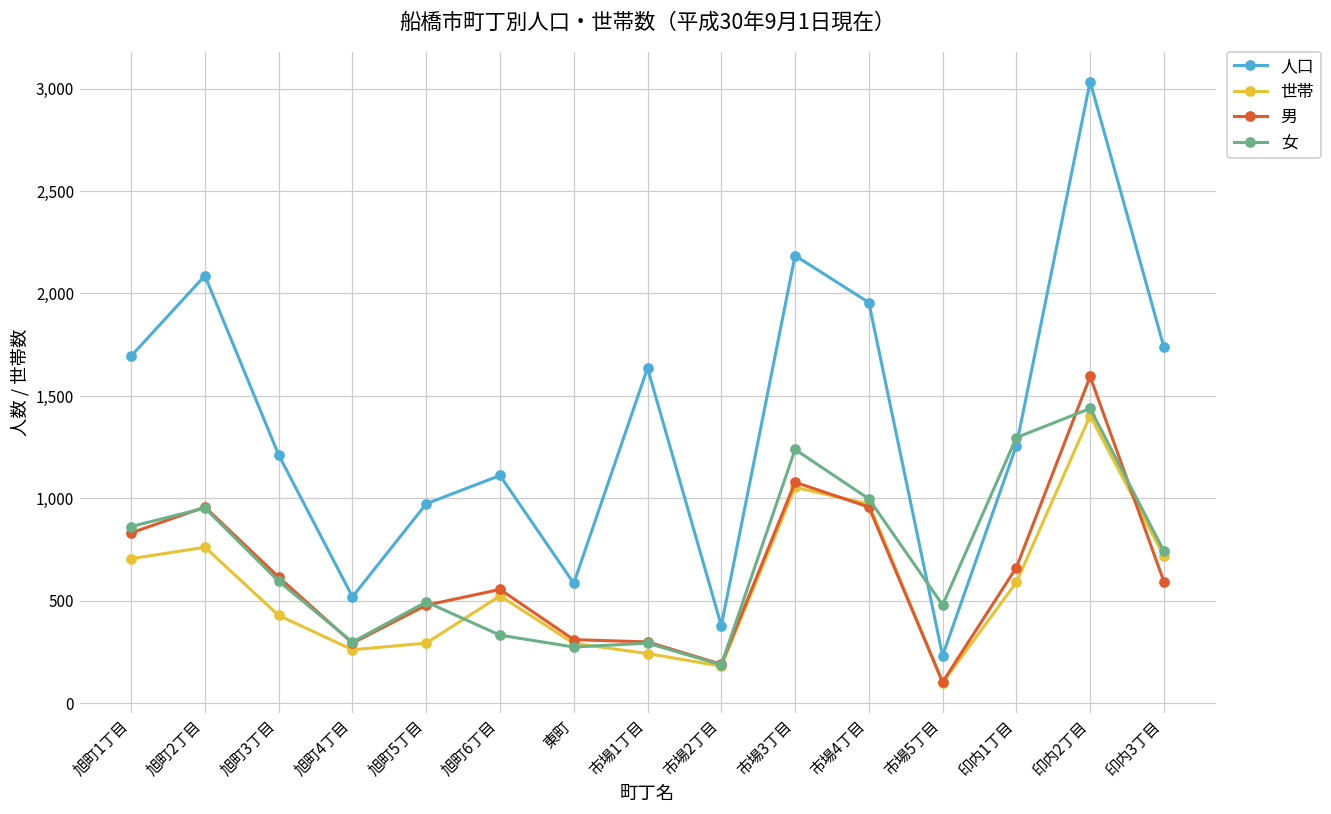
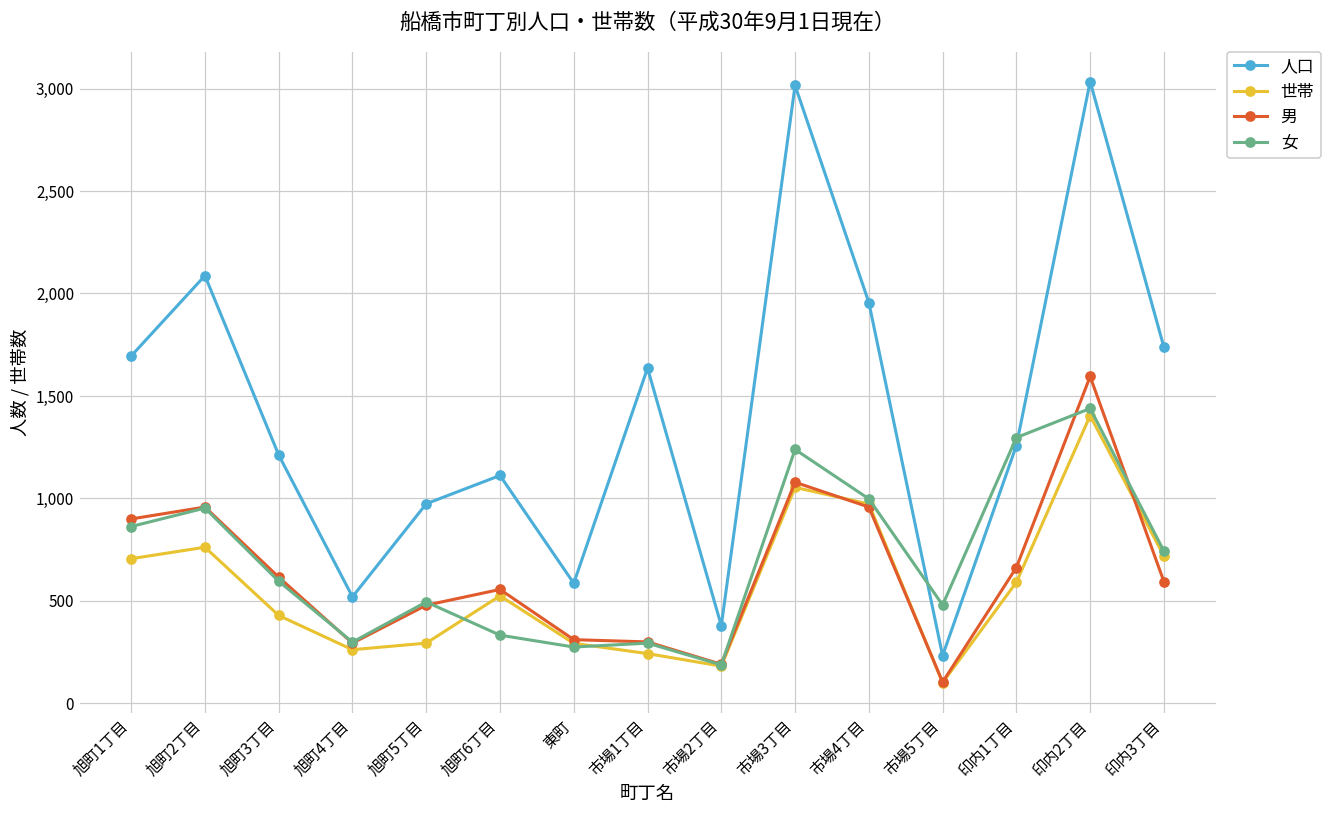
  {
    "人口": {
      "旭町1丁目": "1,700",
      "旭町2丁目": "2,090",
      "旭町3丁目": "1,210",
      "旭町4丁目": "520",
      "旭町5丁目": "970",
      "旭町6丁目": "1,110",
      "東町": "590",
      "市場1丁目": "1,640",
      "市場2丁目": "380",
-     "市場3丁目": "2,190",
+     "市場3丁目": "3,020",
      "市場4丁目": "1,960",
      "市場5丁目": "230",
      "印内1丁目": "1,260",
      "印内2丁目": "3,030",
      "印内3丁目": "1,740"
    },
    "世帯": {
      "旭町1丁目": "710",
      "旭町2丁目": "760",
      "旭町3丁目": "430",
      "旭町4丁目": "260",
      "旭町5丁目": "290",
      "旭町6丁目": "530",
      "東町": "290",
      "市場1丁目": "240",
      "市場3丁目": "1,050",
      "市場4丁目": "970",
      "印内1丁目": "590",
      "印内2丁目": "1,400",
      "印内3丁目": "720"
    },
    "男": {
-     "旭町1丁目": "830",
+     "旭町1丁目": "900",
      "旭町3丁目": "620",
      "旭町5丁目": "480",
      "旭町6丁目": "560",
      "東町": "310",
      "市場3丁目": "1,080",
      "市場4丁目": "960",
      "印内1丁目": "660",
      "印内2丁目": "1,600",
      "印内3丁目": "590"
    },
    "女": {
      "旭町1丁目": "860",
      "旭町3丁目": "600",
      "旭町5丁目": "500",
      "旭町6丁目": "330",
      "東町": "280",
      "市場3丁目": "1,240",
      "市場4丁目": "1,000",
      "市場5丁目": "480",
      "印内1丁目": "1,300",
      "印内2丁目": "1,440",
      "印内3丁目": "740"
    }
  }
